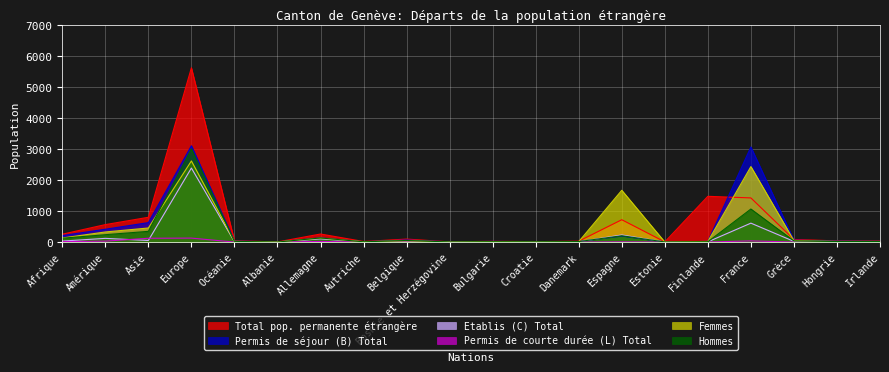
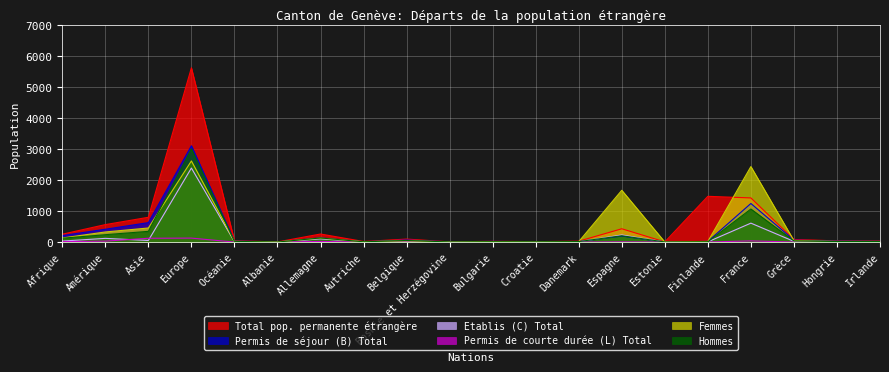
  {
    "Total pop. permanente étrangère": {
      "Amérique": 600,
      "Asie": 800,
      "Europe": 5600,
      "Allemagne": 300,
-     "Espagne": 700,
+     "Espagne": 400,
      "Finlande": 1500,
      "France": 1400
    },
    "Permis de séjour (B) Total": {
      "Amérique": 400,
      "Asie": 600,
      "Europe": 3100,
-     "France": 3100
+     "France": 1200
    },
    "Etablis (C) Total": {
      "Amérique": 100,
      "Europe": 2400,
      "France": 600
    },
    "Permis de courte durée (L) Total": {
      "Amérique": 0,
      "Europe": 100,
      "Allemagne": 0,
      "Espagne": 0,
      "France": 0
    },
    "Femmes": {
      "Amérique": 300,
      "Asie": 500,
      "Europe": 2600,
      "Espagne": 1700,
      "France": 2400
    },
    "Hommes": {
      "Amérique": 200,
      "Asie": 300,
      "Europe": 3000,
      "France": 1100
    }
  }
